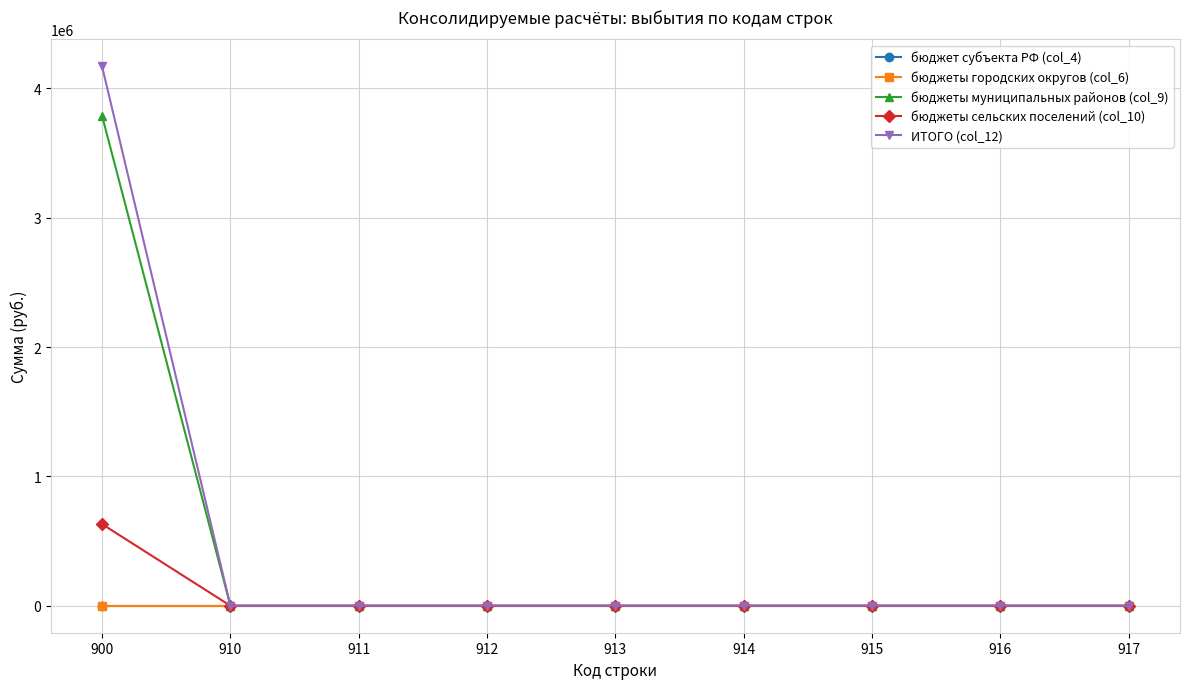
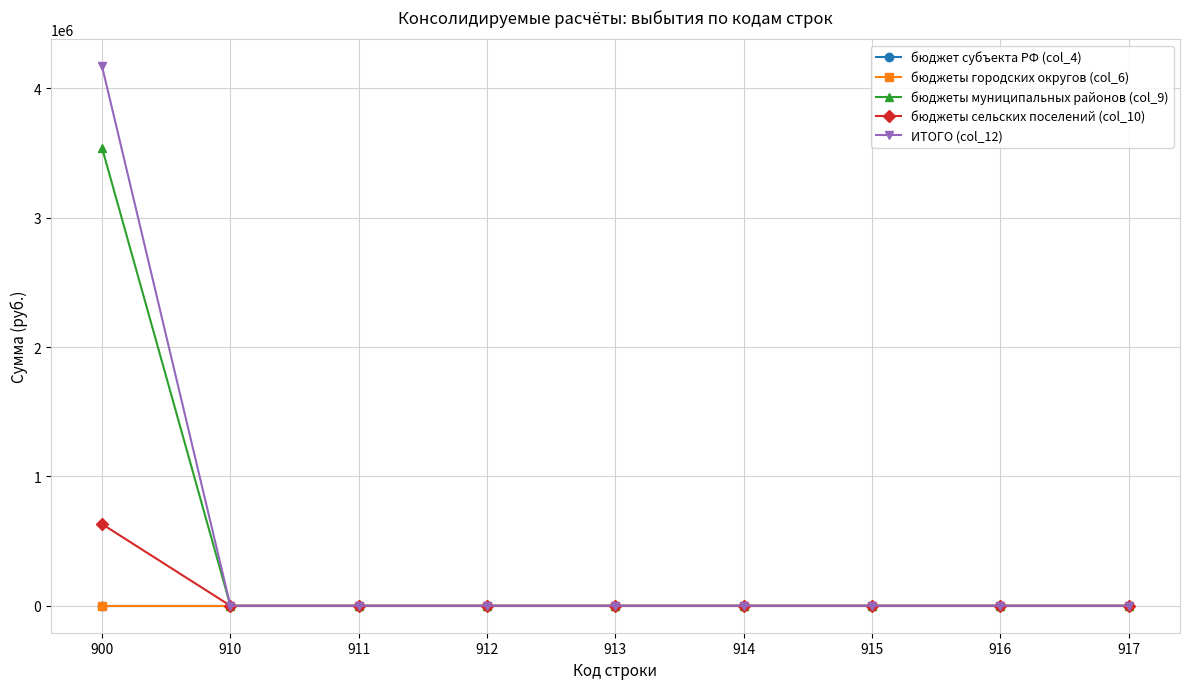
  {
    "бюджеты городских округов (col_6)": {
      "900": 0
    },
    "бюджеты муниципальных районов (col_9)": {
-     "900": 3790000
+     "900": 3540000
    },
    "бюджеты сельских поселений (col_10)": {
      "900": 630000
    },
    "ИТОГО (col_12)": {
      "900": 4170000
    }
  }
